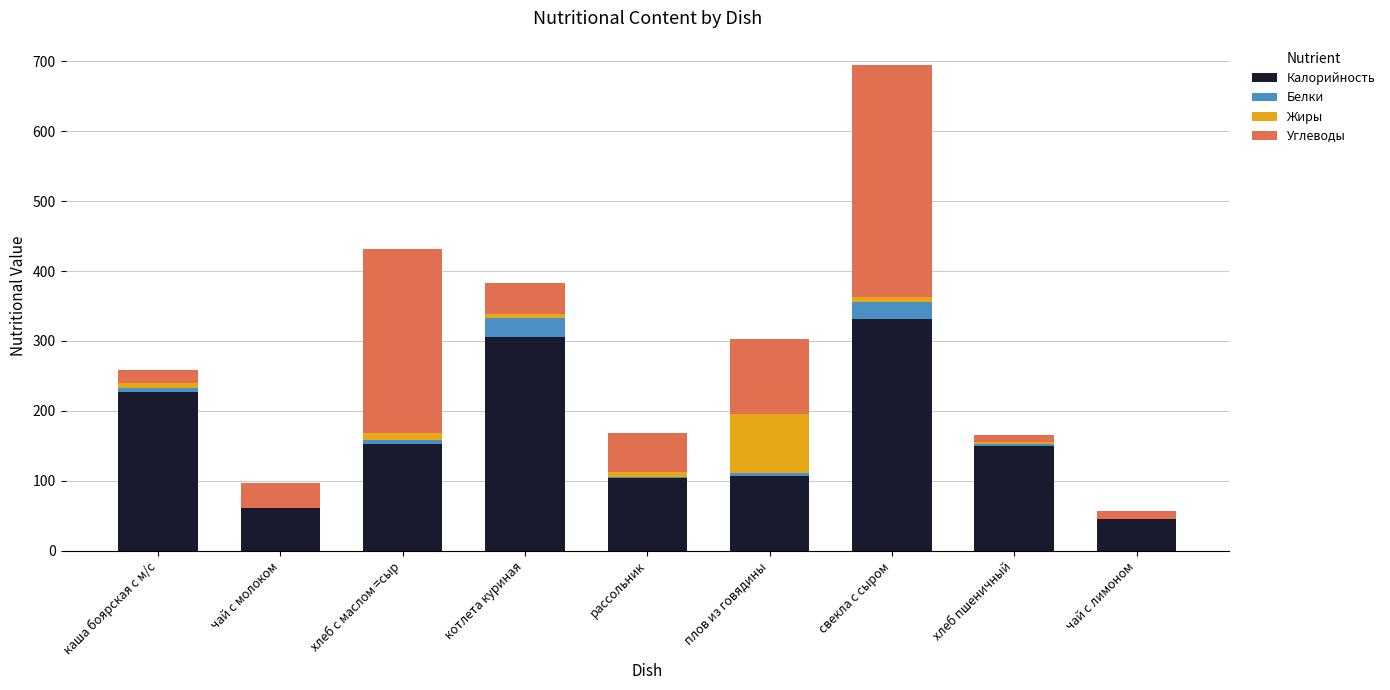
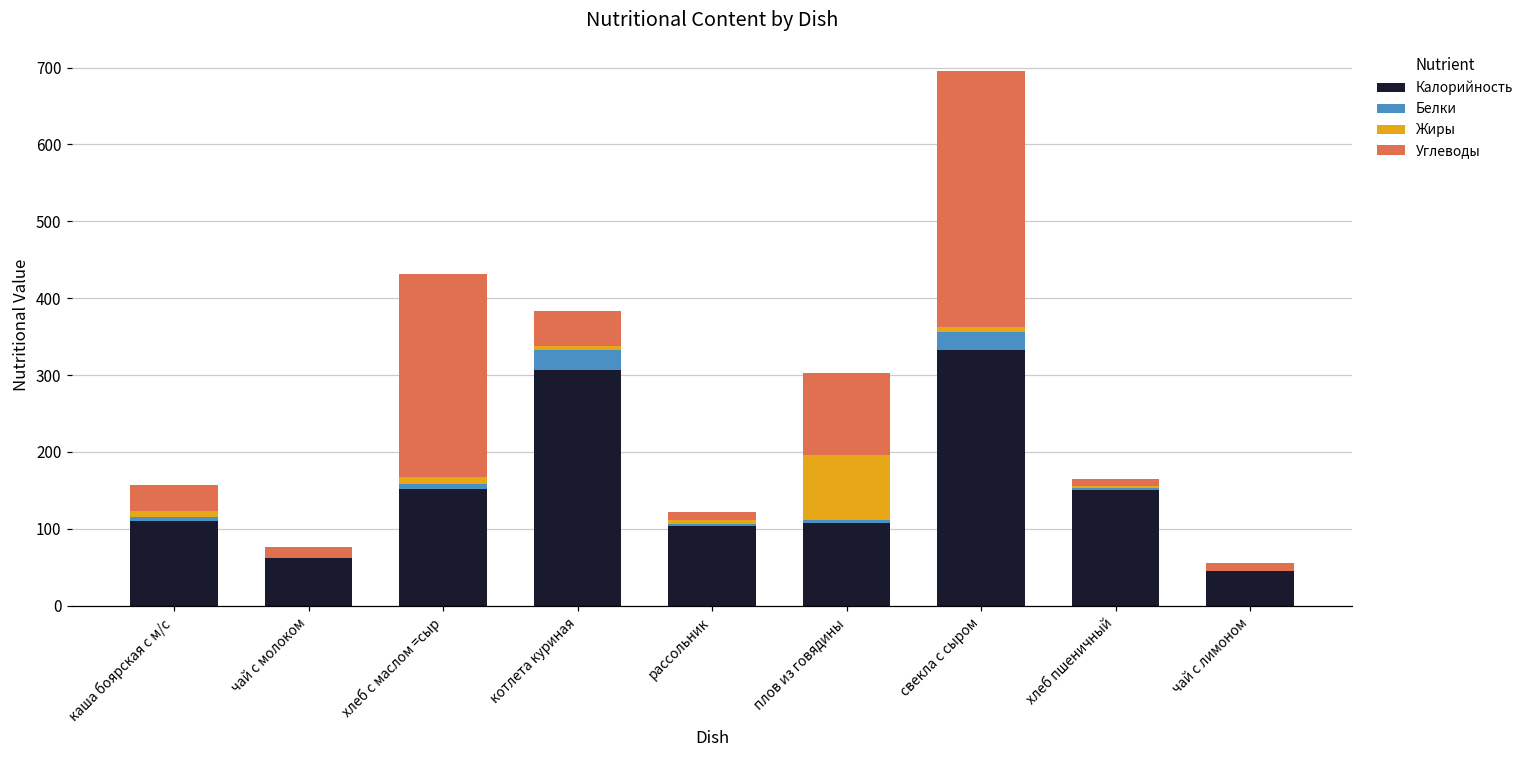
  {
    "Калорийность": {
-     "каша боярская с м/с": 230,
+     "каша боярская с м/с": 110,
      "чай с молоком": 60,
      "хлеб с маслом =сыр": 150,
      "котлета куриная": 310,
      "рассольник": 100,
      "плов из говядины": 110,
      "свекла с сыром": 330,
      "хлеб пшеничный": 150,
      "чай с лимоном": 50
    },
    "Белки": {
      "каша боярская с м/с": 10,
      "чай с молоком": 0,
      "хлеб с маслом =сыр": 10,
      "котлета куриная": 30,
      "плов из говядины": 0,
      "свекла с сыром": 20,
      "чай с лимоном": 0
    },
    "Жиры": {
      "каша боярская с м/с": 10,
      "чай с молоком": 0,
      "хлеб с маслом =сыр": 10,
      "котлета куриная": 10,
      "рассольник": 10,
      "плов из говядины": 90,
      "свекла с сыром": 10,
      "чай с лимоном": 0
    },
    "Углеводы": {
-     "каша боярская с м/с": 20,
-     "чай с молоком": 40,
+     "каша боярская с м/с": 30,
+     "чай с молоком": 20,
      "хлеб с маслом =сыр": 260,
      "котлета куриная": 50,
-     "рассольник": 60,
+     "рассольник": 10,
      "плов из говядины": 110,
      "свекла с сыром": 330,
      "хлеб пшеничный": 10,
      "чай с лимоном": 10
    }
  }
